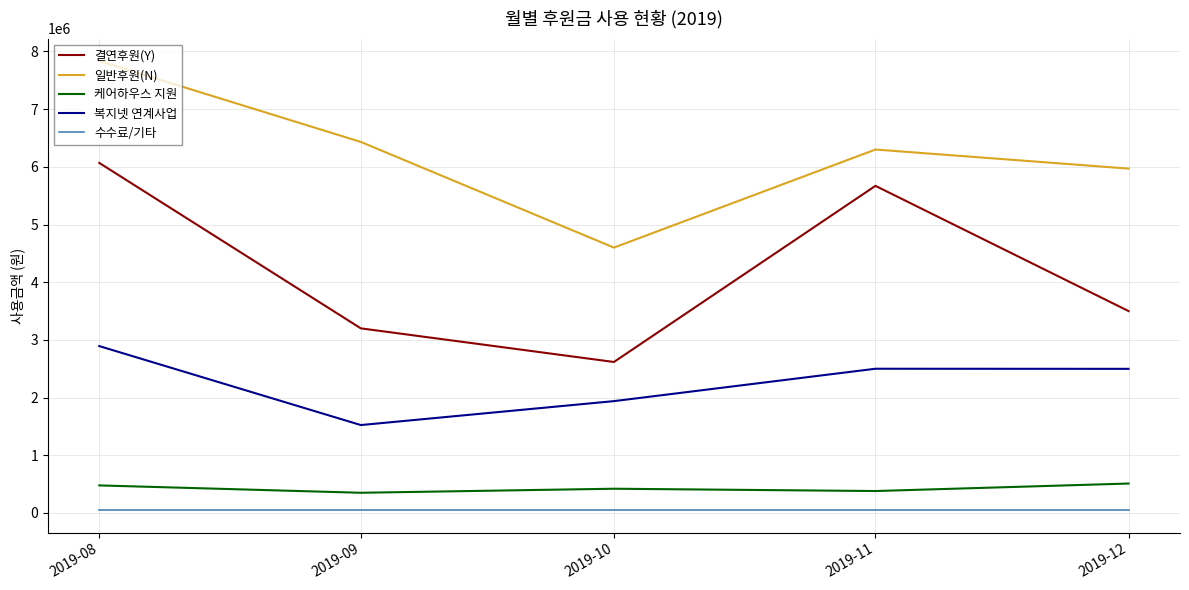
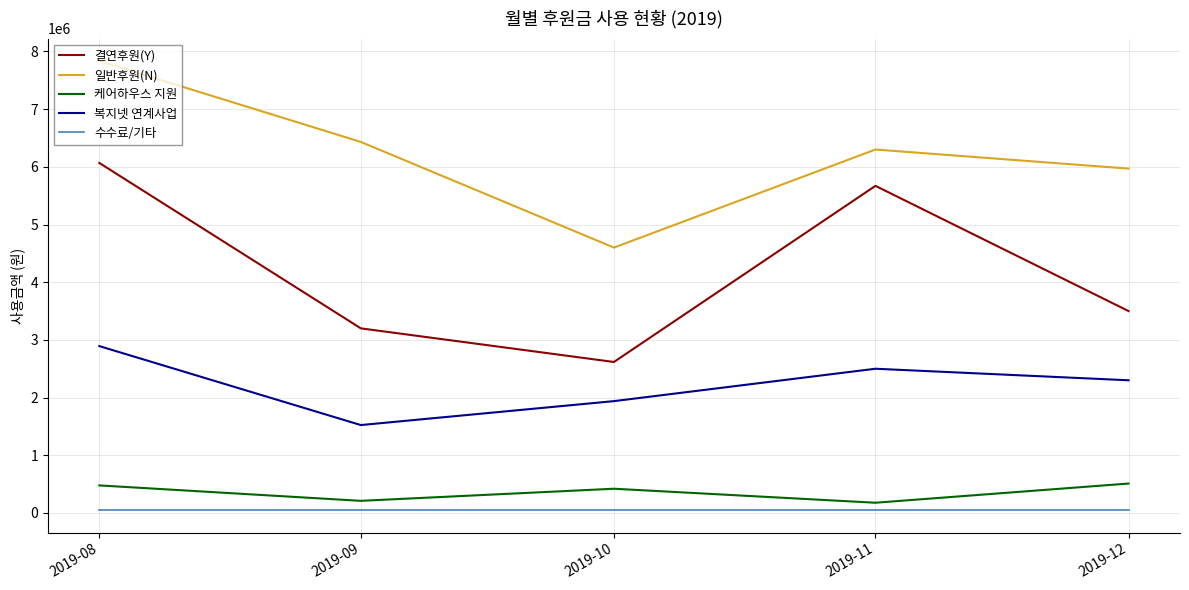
  {
    "결연후원(Y)": {
      "2019-08": 6100000,
      "2019-09": 3200000,
      "2019-10": 2600000,
      "2019-11": 5700000,
      "2019-12": 3500000
    },
    "일반후원(N)": {
      "2019-09": 6400000,
      "2019-10": 4600000,
      "2019-11": 6300000,
      "2019-12": 6000000
    },
    "케어하우스 지원": {
      "2019-08": 500000,
-     "2019-09": 400000,
+     "2019-09": 200000,
      "2019-10": 400000,
-     "2019-11": 400000,
+     "2019-11": 200000,
      "2019-12": 500000
    },
    "복지넷 연계사업": {
      "2019-08": 2900000,
      "2019-09": 1500000,
      "2019-10": 1900000,
      "2019-11": 2500000,
-     "2019-12": 2500000
+     "2019-12": 2300000
    },
    "수수료/기타": {
      "2019-08": 100000,
      "2019-09": 100000,
      "2019-10": 100000,
      "2019-11": 100000,
      "2019-12": 100000
    }
  }
